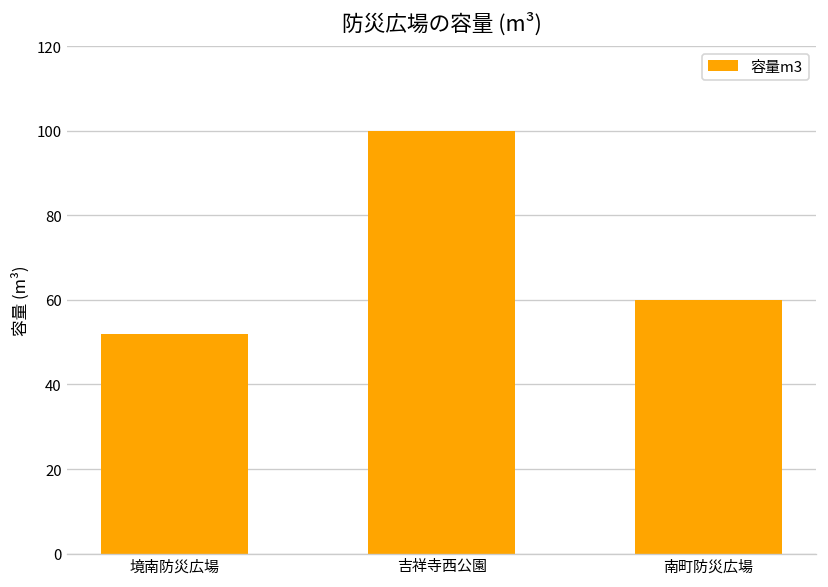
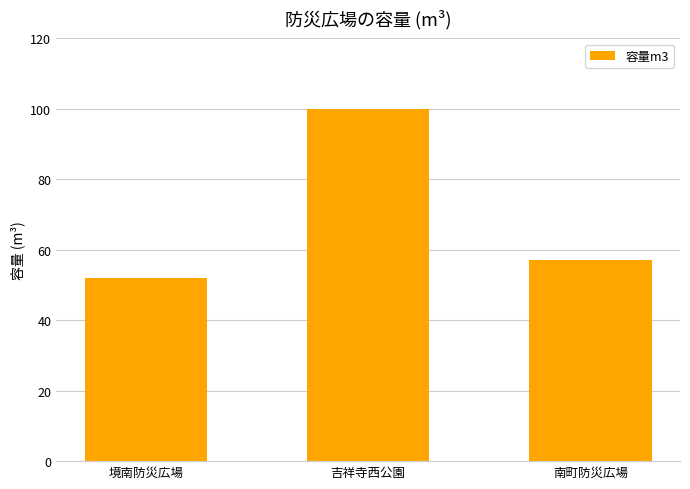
  {
    "境南防災広場": 52,
    "吉祥寺西公園": 100,
-   "南町防災広場": 60
+   "南町防災広場": 57
  }
